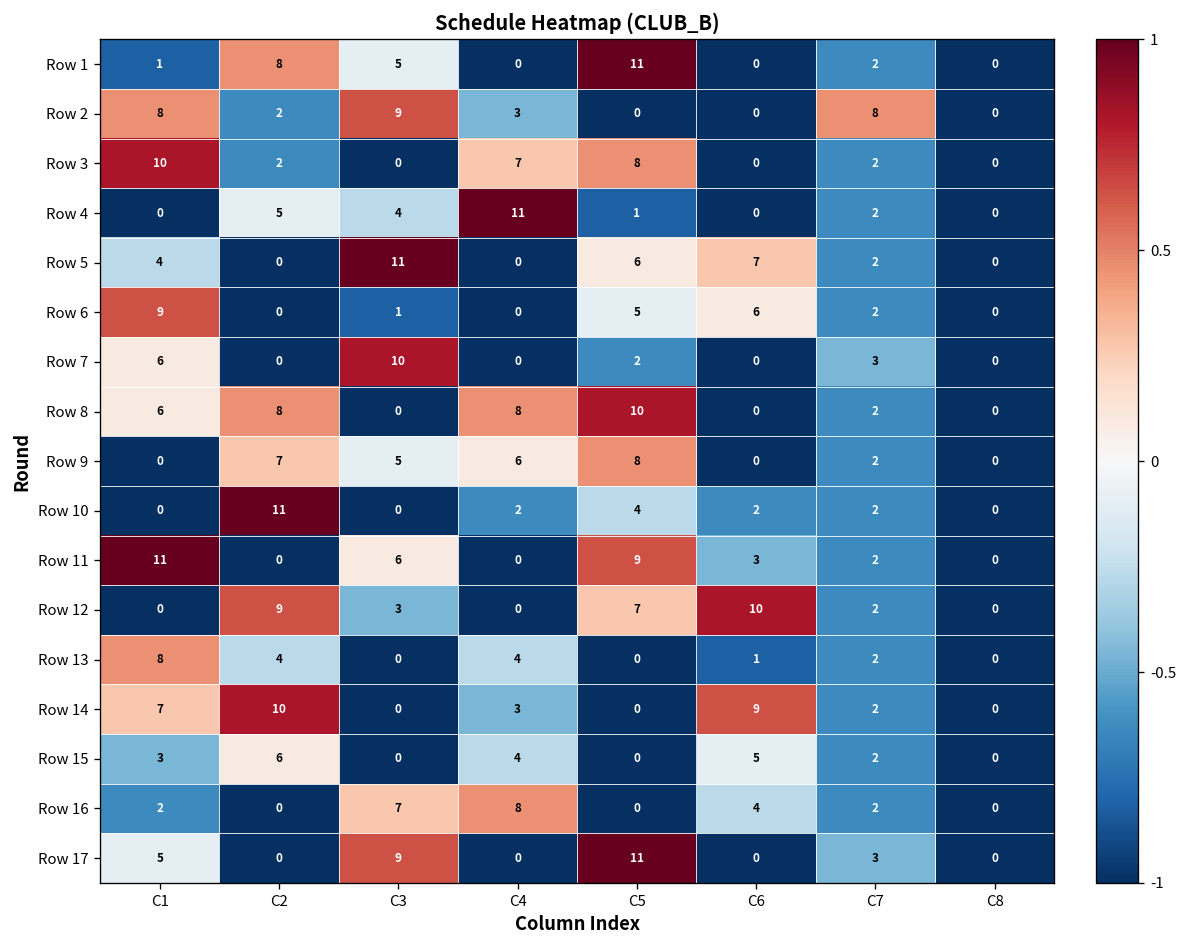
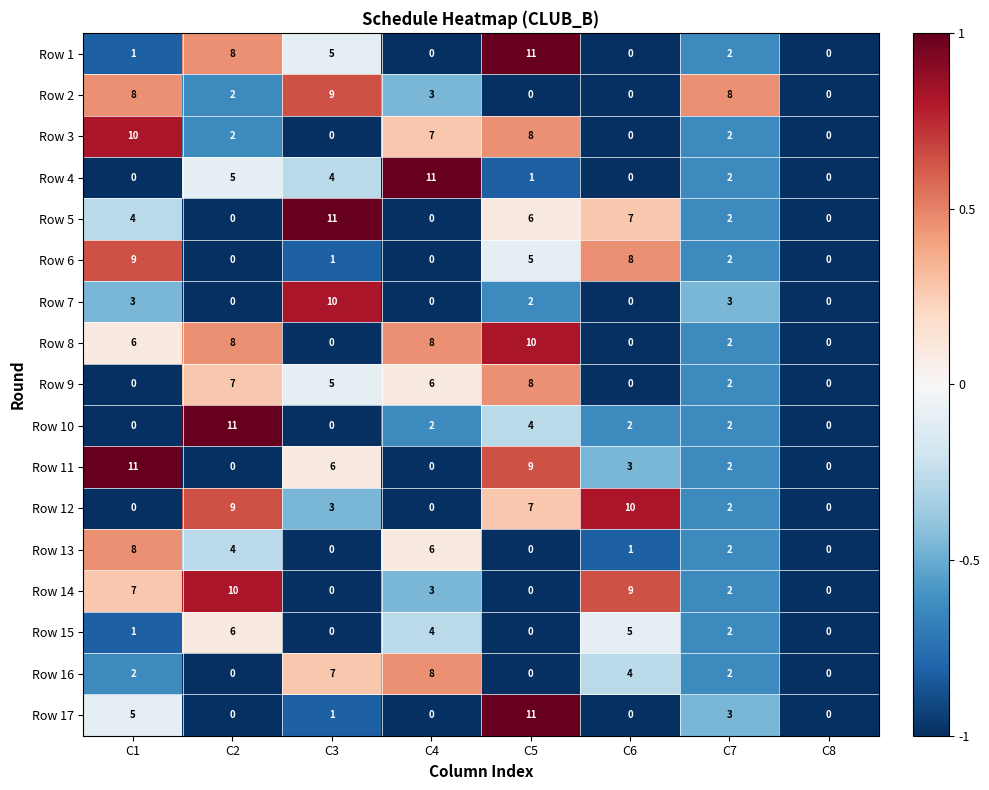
  {
    "Row 1": {
      "C1": 1,
      "C2": 8,
      "C3": 5,
      "C4": 0,
      "C5": 11,
      "C6": 0,
      "C7": 2,
      "C8": 0
    },
    "Row 2": {
      "C1": 8,
      "C2": 2,
      "C3": 9,
      "C4": 3,
      "C5": 0,
      "C6": 0,
      "C7": 8,
      "C8": 0
    },
    "Row 3": {
      "C1": 10,
      "C2": 2,
      "C3": 0,
      "C4": 7,
      "C5": 8,
      "C6": 0,
      "C7": 2,
      "C8": 0
    },
    "Row 4": {
      "C1": 0,
      "C2": 5,
      "C3": 4,
      "C4": 11,
      "C5": 1,
      "C6": 0,
      "C7": 2,
      "C8": 0
    },
    "Row 5": {
      "C1": 4,
      "C2": 0,
      "C3": 11,
      "C4": 0,
      "C5": 6,
      "C6": 7,
      "C7": 2,
      "C8": 0
    },
    "Row 6": {
      "C1": 9,
      "C2": 0,
      "C3": 1,
      "C4": 0,
      "C5": 5,
-     "C6": 6,
+     "C6": 8,
      "C7": 2,
      "C8": 0
    },
    "Row 7": {
-     "C1": 6,
+     "C1": 3,
      "C2": 0,
      "C3": 10,
      "C4": 0,
      "C5": 2,
      "C6": 0,
      "C7": 3,
      "C8": 0
    },
    "Row 8": {
      "C1": 6,
      "C2": 8,
      "C3": 0,
      "C4": 8,
      "C5": 10,
      "C6": 0,
      "C7": 2,
      "C8": 0
    },
    "Row 9": {
      "C1": 0,
      "C2": 7,
      "C3": 5,
      "C4": 6,
      "C5": 8,
      "C6": 0,
      "C7": 2,
      "C8": 0
    },
    "Row 10": {
      "C1": 0,
      "C2": 11,
      "C3": 0,
      "C4": 2,
      "C5": 4,
      "C6": 2,
      "C7": 2,
      "C8": 0
    },
    "Row 11": {
      "C1": 11,
      "C2": 0,
      "C3": 6,
      "C4": 0,
      "C5": 9,
      "C6": 3,
      "C7": 2,
      "C8": 0
    },
    "Row 12": {
      "C1": 0,
      "C2": 9,
      "C3": 3,
      "C4": 0,
      "C5": 7,
      "C6": 10,
      "C7": 2,
      "C8": 0
    },
    "Row 13": {
      "C1": 8,
      "C2": 4,
      "C3": 0,
-     "C4": 4,
+     "C4": 6,
      "C5": 0,
      "C6": 1,
      "C7": 2,
      "C8": 0
    },
    "Row 14": {
      "C1": 7,
      "C2": 10,
      "C3": 0,
      "C4": 3,
      "C5": 0,
      "C6": 9,
      "C7": 2,
      "C8": 0
    },
    "Row 15": {
-     "C1": 3,
+     "C1": 1,
      "C2": 6,
      "C3": 0,
      "C4": 4,
      "C5": 0,
      "C6": 5,
      "C7": 2,
      "C8": 0
    },
    "Row 16": {
      "C1": 2,
      "C2": 0,
      "C3": 7,
      "C4": 8,
      "C5": 0,
      "C6": 4,
      "C7": 2,
      "C8": 0
    },
    "Row 17": {
      "C1": 5,
      "C2": 0,
-     "C3": 9,
+     "C3": 1,
      "C4": 0,
      "C5": 11,
      "C6": 0,
      "C7": 3,
      "C8": 0
    }
  }
